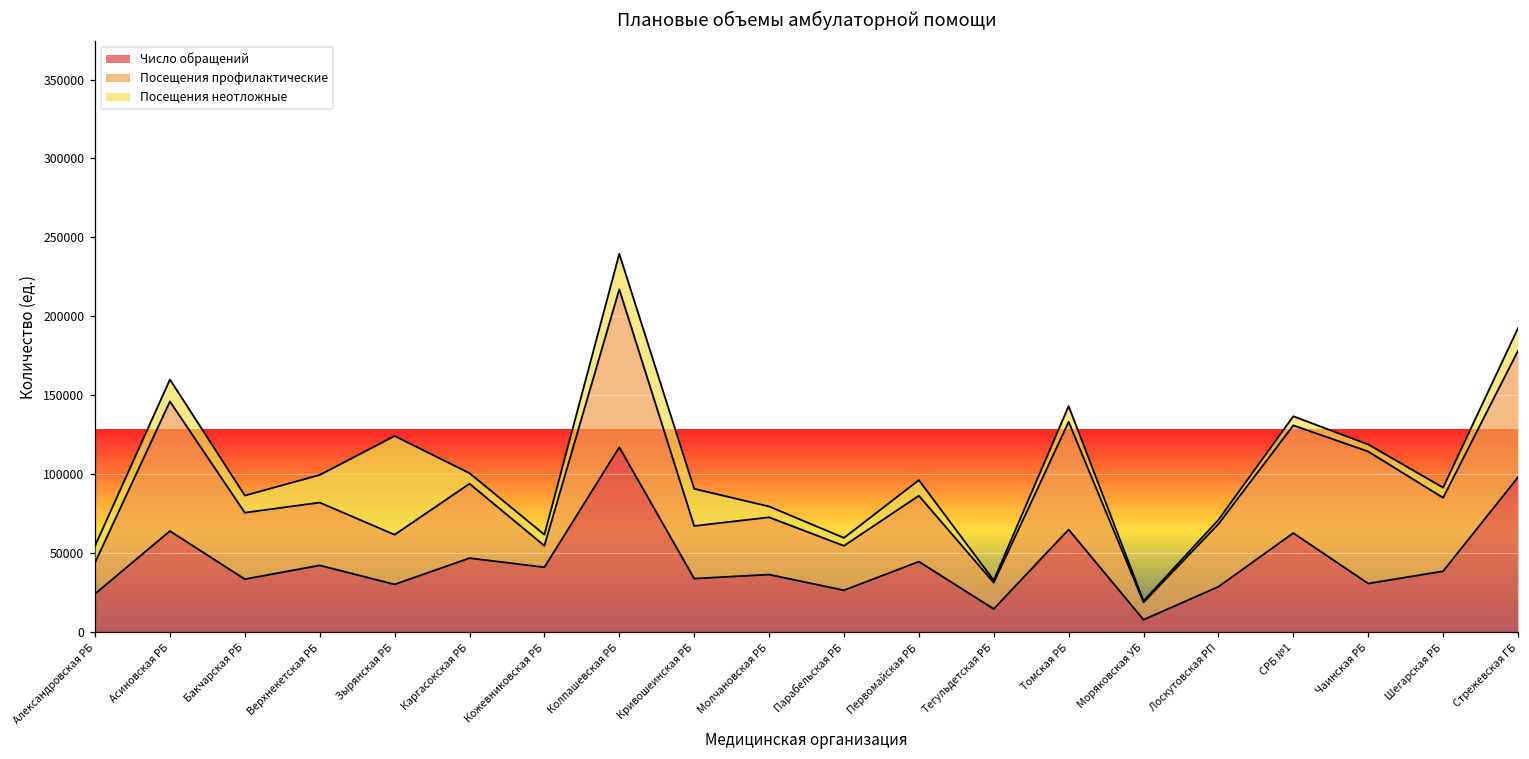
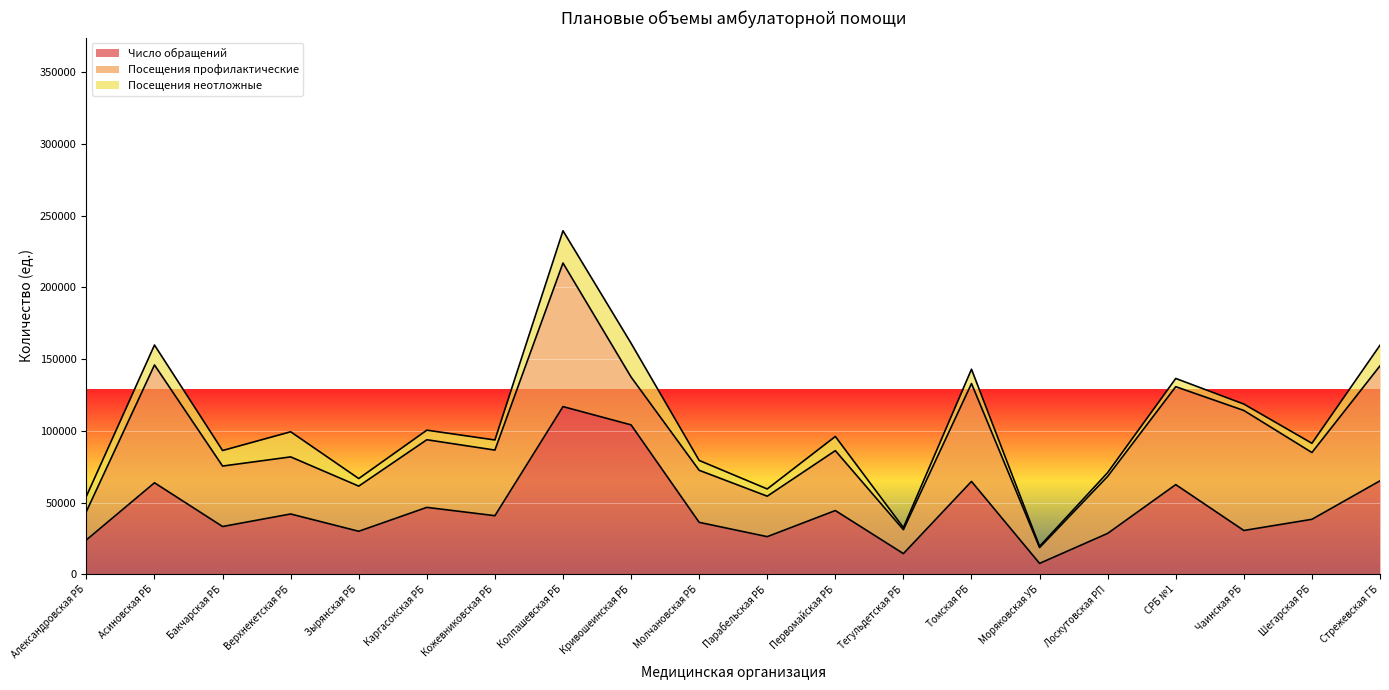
  {
    "Число обращений": {
      "Александровская РБ": 24000,
      "Асиновская РБ": 64000,
      "Бакчарская РБ": 33000,
      "Верхнекетская РБ": 42000,
      "Зырянская РБ": 30000,
      "Каргасокская РБ": 47000,
      "Кожевниковская РБ": 41000,
      "Колпашевская РБ": 117000,
-     "Кривошеинская РБ": 34000,
+     "Кривошеинская РБ": 104000,
      "Молчановская РБ": 36000,
      "Парабельская РБ": 26000,
      "Первомайская РБ": 44000,
      "Тегульдетская РБ": 14000,
      "Томская РБ": 65000,
      "Моряковская УБ": 8000,
      "Лоскутовская РП": 29000,
      "СРБ №1": 63000,
      "Чаинская РБ": 31000,
      "Шегарская РБ": 38000,
-     "Стрежевская ГБ": 98000
+     "Стрежевская ГБ": 65000
    },
    "Посещения профилактические": {
      "Александровская РБ": 20000,
      "Асиновская РБ": 82000,
      "Бакчарская РБ": 42000,
      "Верхнекетская РБ": 40000,
      "Зырянская РБ": 31000,
      "Каргасокская РБ": 47000,
-     "Кожевниковская РБ": 14000,
+     "Кожевниковская РБ": 46000,
      "Колпашевская РБ": 100000,
      "Кривошеинская РБ": 33000,
      "Молчановская РБ": 36000,
      "Парабельская РБ": 28000,
      "Первомайская РБ": 42000,
      "Томская РБ": 68000,
      "Лоскутовская РП": 40000,
      "СРБ №1": 68000,
      "Чаинская РБ": 84000,
      "Шегарская РБ": 47000,
      "Стрежевская ГБ": 80000
    },
    "Посещения неотложные": {
      "Александровская РБ": 11000,
      "Асиновская РБ": 14000,
      "Бакчарская РБ": 11000,
      "Верхнекетская РБ": 18000,
-     "Зырянская РБ": 63000,
+     "Зырянская РБ": 5000,
      "Каргасокская РБ": 7000,
      "Кожевниковская РБ": 7000,
      "Колпашевская РБ": 23000,
      "Кривошеинская РБ": 24000,
      "Молчановская РБ": 7000,
      "Парабельская РБ": 5000,
      "Первомайская РБ": 10000,
      "Томская РБ": 10000,
      "Лоскутовская РП": 3000,
      "СРБ №1": 6000,
      "Чаинская РБ": 4000,
      "Шегарская РБ": 6000,
      "Стрежевская ГБ": 14000
    }
  }
